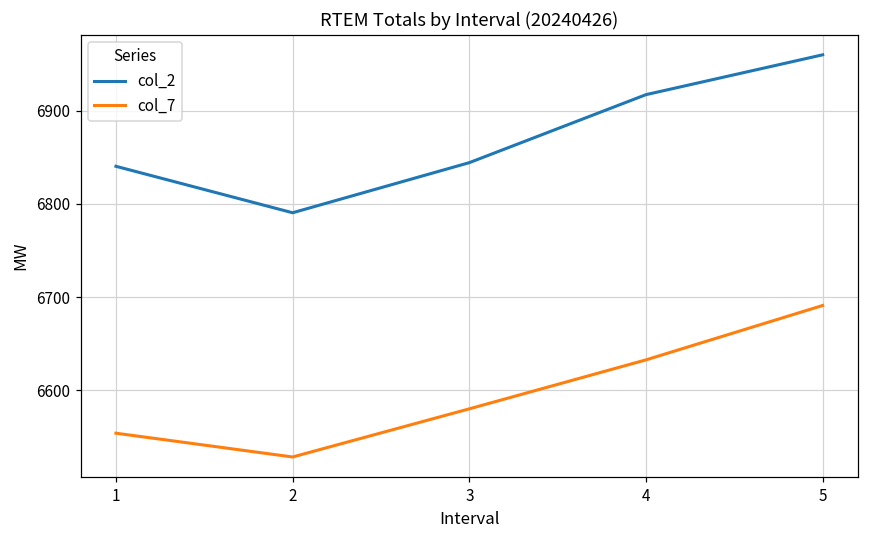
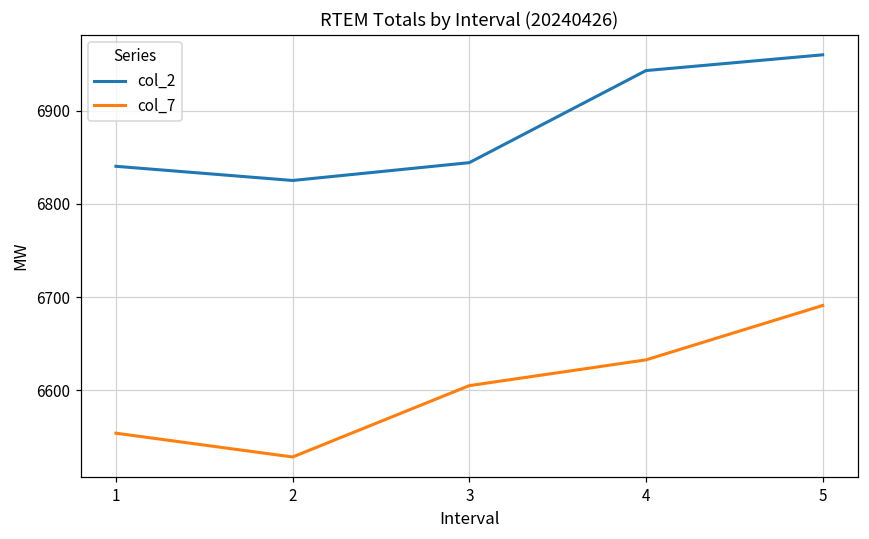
  {
    "col_2": {
      "1": 6840,
-     "2": 6790,
+     "2": 6830,
      "3": 6840,
-     "4": 6920,
+     "4": 6940,
      "5": 6960
    },
    "col_7": {
      "1": 6550,
      "2": 6530,
-     "3": 6580,
+     "3": 6610,
      "4": 6630,
      "5": 6690
    }
  }
